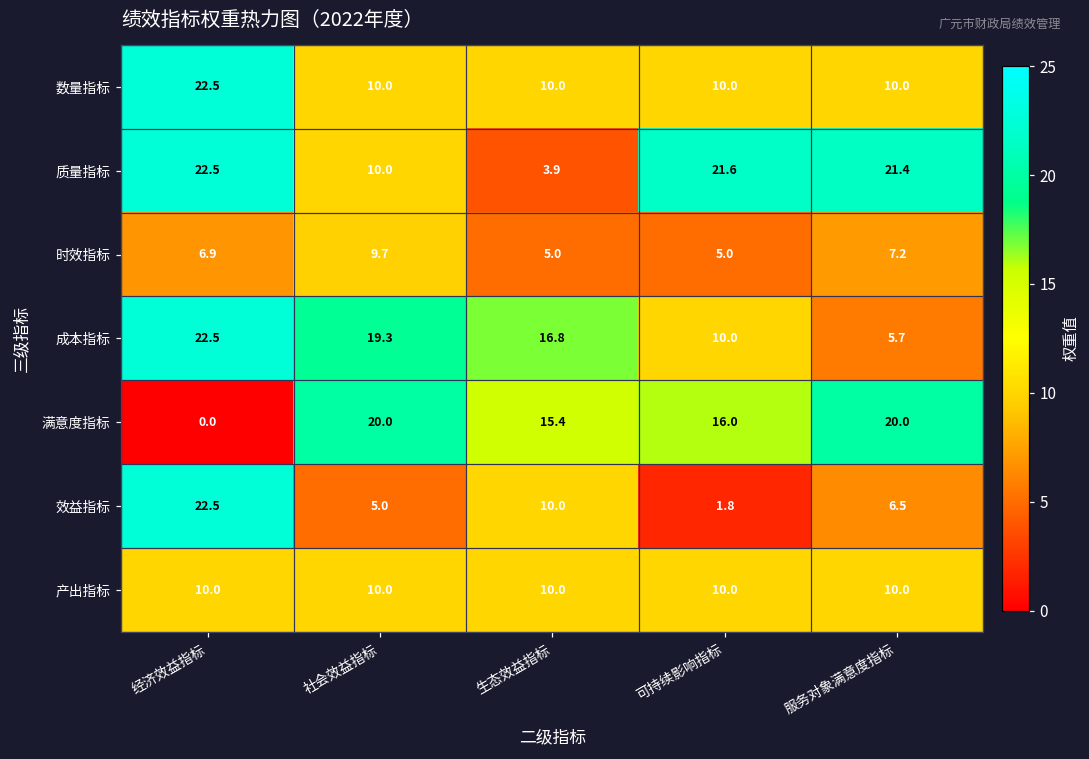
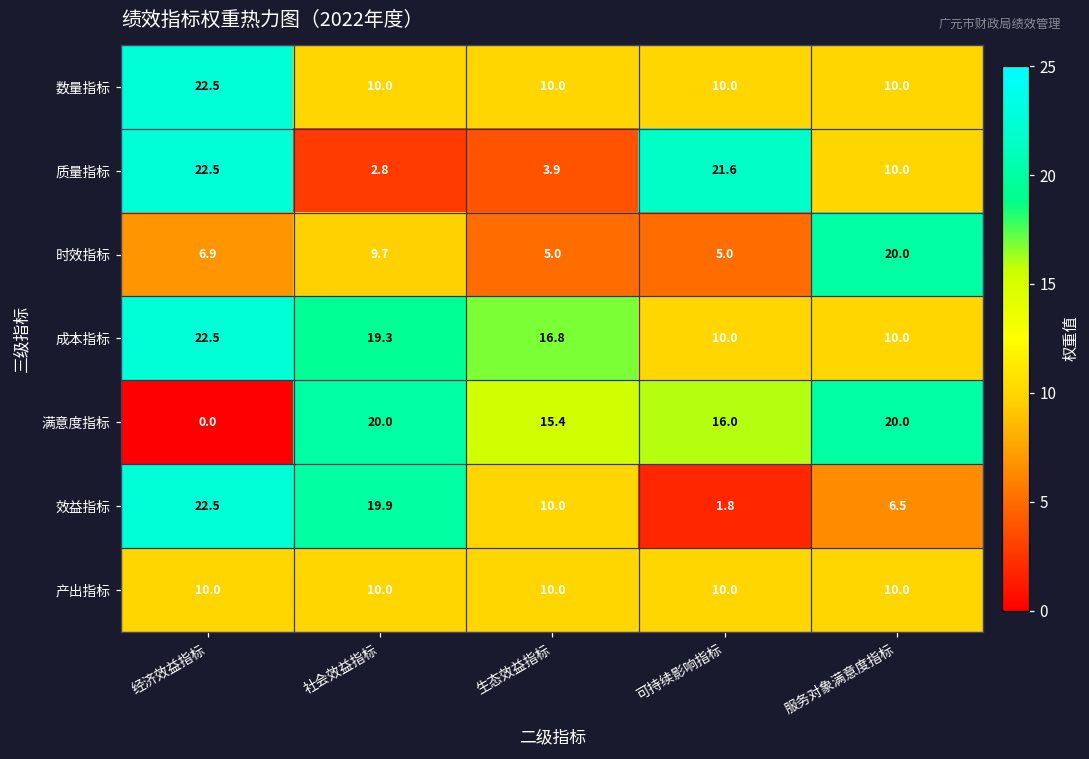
  {
    "数量指标": {
      "经济效益指标": 22.5,
      "社会效益指标": 10.0,
      "生态效益指标": 10.0,
      "可持续影响指标": 10.0,
      "服务对象满意度指标": 10.0
    },
    "质量指标": {
      "经济效益指标": 22.5,
-     "社会效益指标": 10.0,
+     "社会效益指标": 2.8,
      "生态效益指标": 3.9,
      "可持续影响指标": 21.6,
-     "服务对象满意度指标": 21.4
+     "服务对象满意度指标": 10.0
    },
    "时效指标": {
      "经济效益指标": 6.9,
      "社会效益指标": 9.7,
      "生态效益指标": 5.0,
      "可持续影响指标": 5.0,
-     "服务对象满意度指标": 7.2
+     "服务对象满意度指标": 20.0
    },
    "成本指标": {
      "经济效益指标": 22.5,
      "社会效益指标": 19.3,
      "生态效益指标": 16.8,
      "可持续影响指标": 10.0,
-     "服务对象满意度指标": 5.7
+     "服务对象满意度指标": 10.0
    },
    "满意度指标": {
      "经济效益指标": 0.0,
      "社会效益指标": 20.0,
      "生态效益指标": 15.4,
      "可持续影响指标": 16.0,
      "服务对象满意度指标": 20.0
    },
    "效益指标": {
      "经济效益指标": 22.5,
-     "社会效益指标": 5.0,
+     "社会效益指标": 19.9,
      "生态效益指标": 10.0,
      "可持续影响指标": 1.8,
      "服务对象满意度指标": 6.5
    },
    "产出指标": {
      "经济效益指标": 10.0,
      "社会效益指标": 10.0,
      "生态效益指标": 10.0,
      "可持续影响指标": 10.0,
      "服务对象满意度指标": 10.0
    }
  }
